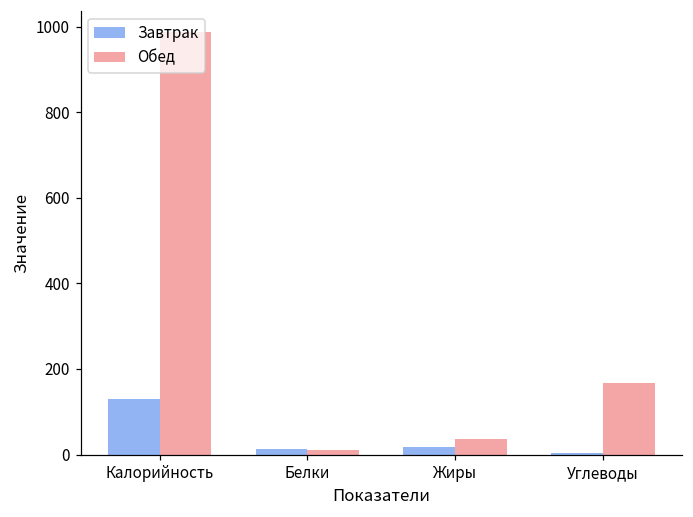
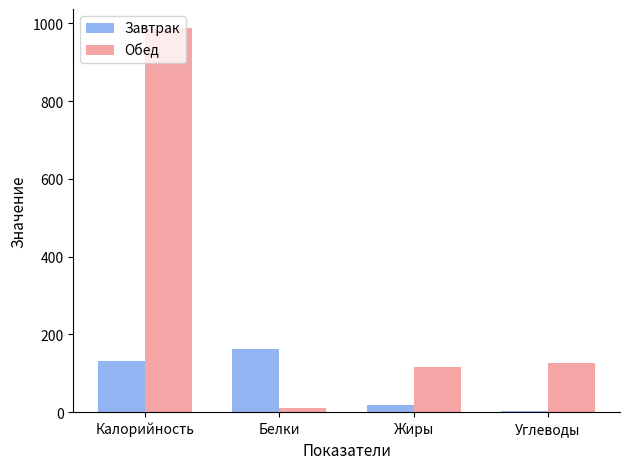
  {
    "Завтрак": {
      "Калорийность": 130,
-     "Белки": 10,
+     "Белки": 160,
      "Жиры": 20
    },
    "Обед": {
      "Белки": 10,
-     "Жиры": 40,
-     "Углеводы": 170
+     "Жиры": 120,
+     "Углеводы": 130
    }
  }
